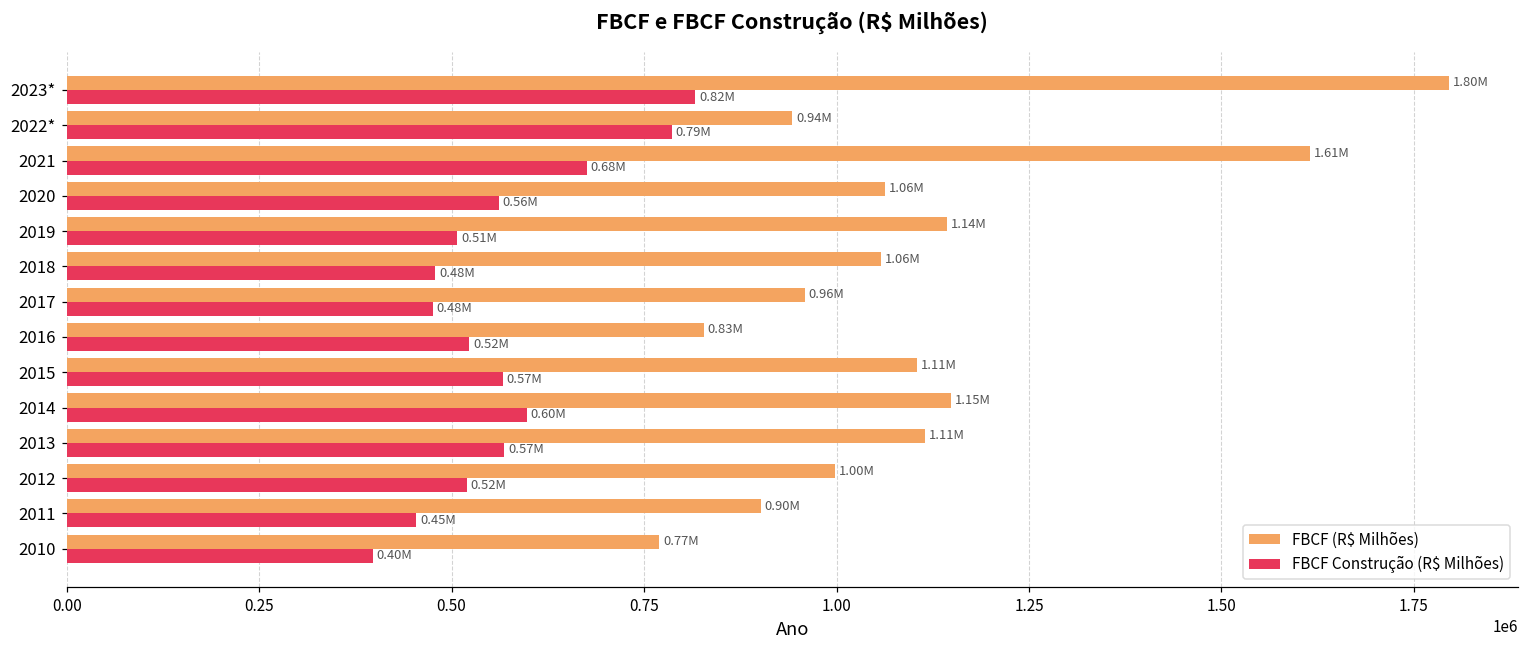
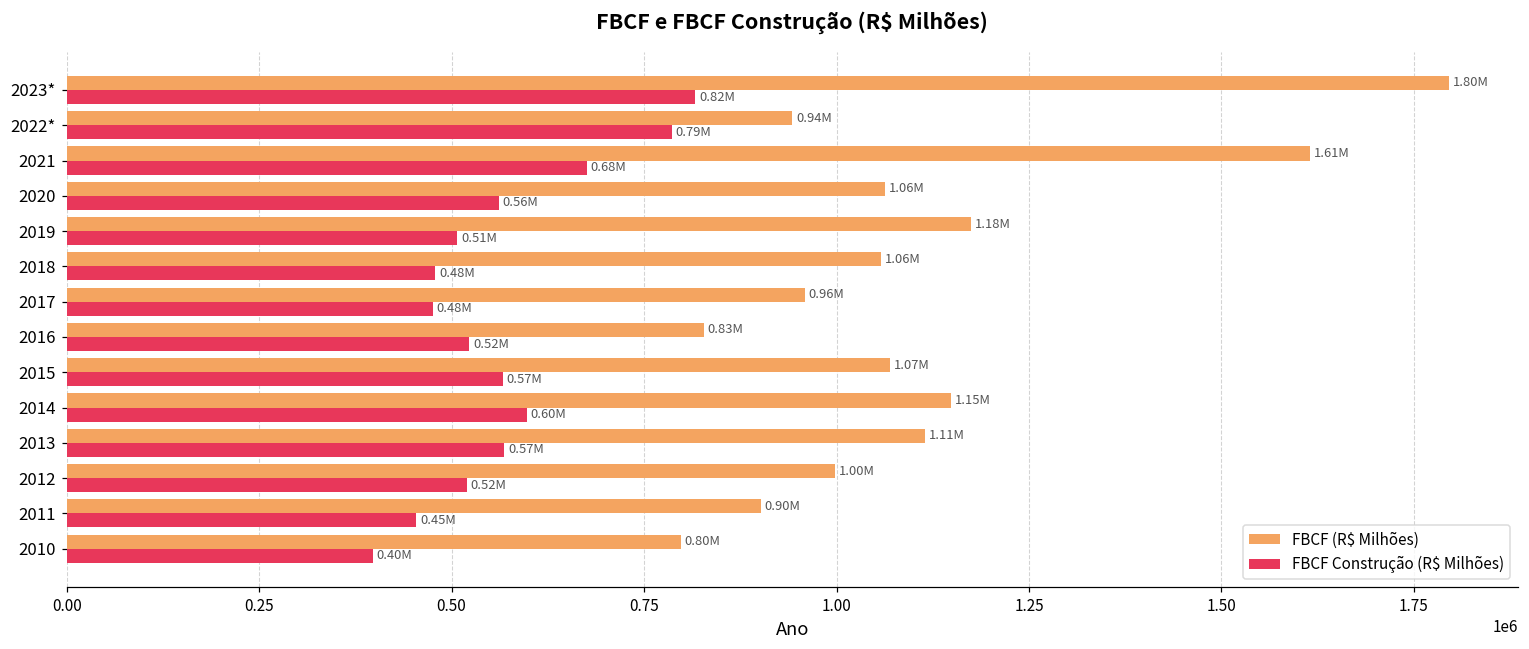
  {
    "FBCF (R$ Milhões)": {
      "2023*": "1.80M",
      "2022*": "0.94M",
      "2021": "1.61M",
      "2020": "1.06M",
-     "2019": "1.14M",
+     "2019": "1.18M",
      "2018": "1.06M",
      "2017": "0.96M",
      "2016": "0.83M",
-     "2015": "1.11M",
+     "2015": "1.07M",
      "2014": "1.15M",
      "2013": "1.11M",
      "2012": "1.00M",
      "2011": "0.90M",
-     "2010": "0.77M"
+     "2010": "0.80M"
    },
    "FBCF Construção (R$ Milhões)": {
      "2023*": "0.82M",
      "2022*": "0.79M",
      "2021": "0.68M",
      "2020": "0.56M",
      "2019": "0.51M",
      "2018": "0.48M",
      "2017": "0.48M",
      "2016": "0.52M",
      "2015": "0.57M",
      "2014": "0.60M",
      "2013": "0.57M",
      "2012": "0.52M",
      "2011": "0.45M",
      "2010": "0.40M"
    }
  }
